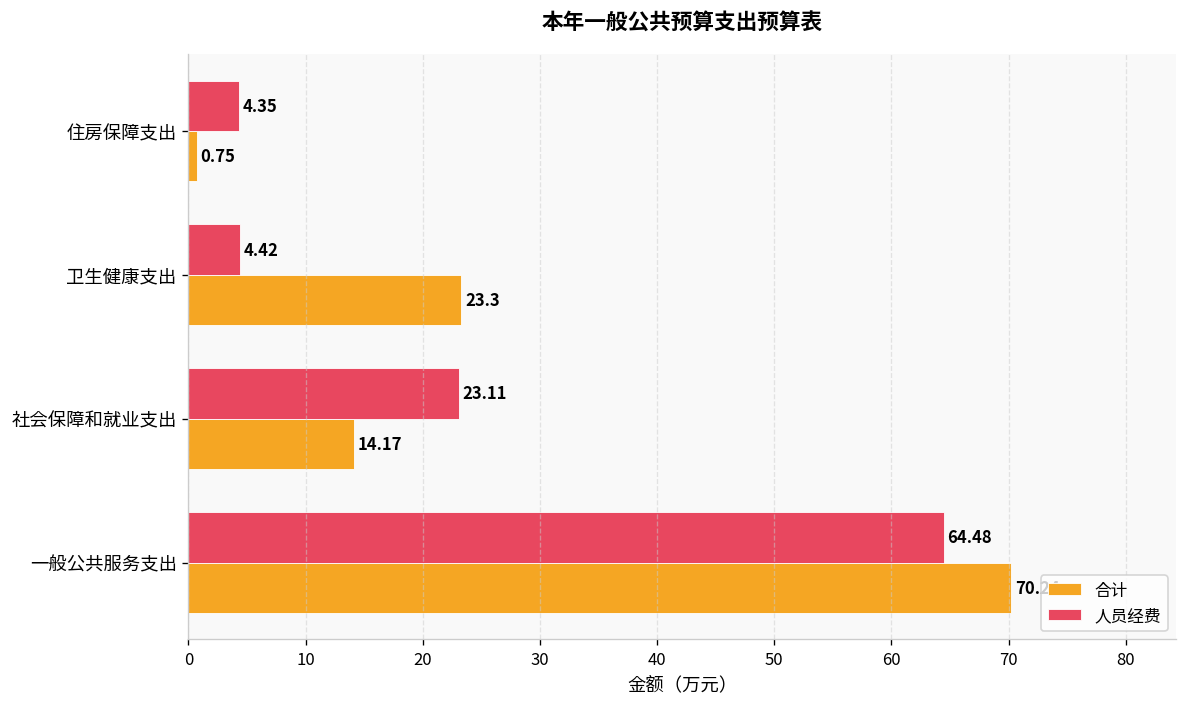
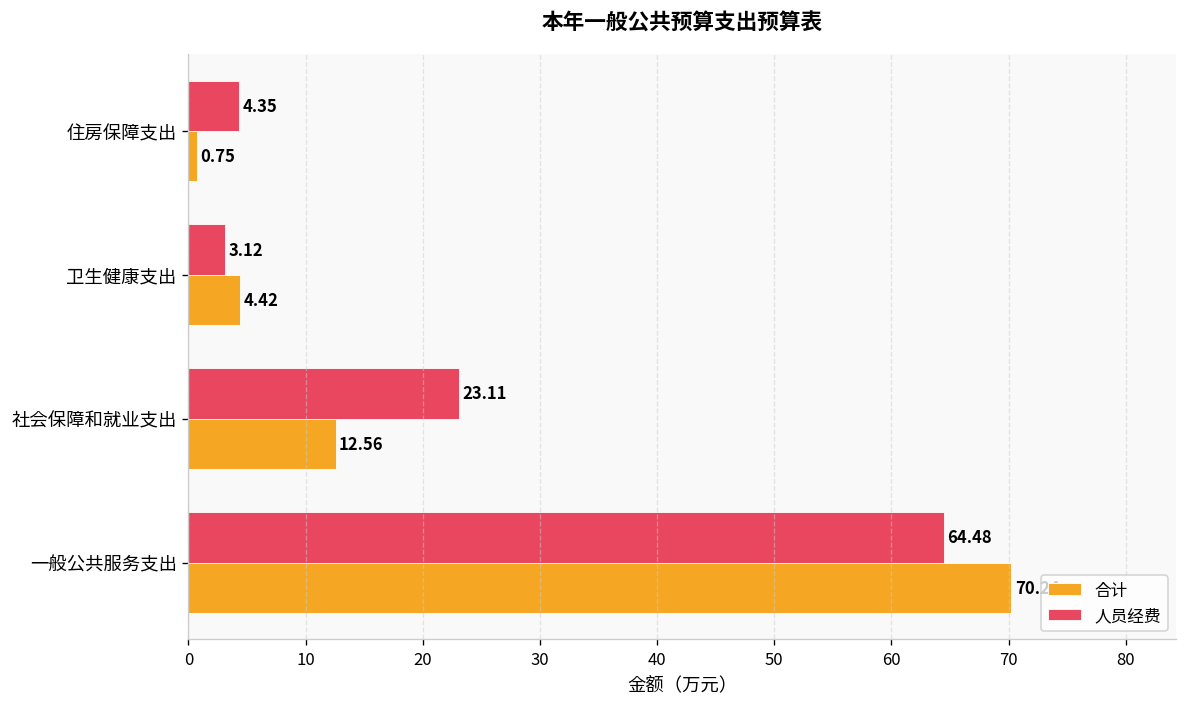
  {
    "合计": {
      "住房保障支出": 0.75,
-     "卫生健康支出": 23.3,
-     "社会保障和就业支出": 14.17
+     "卫生健康支出": 4.42,
+     "社会保障和就业支出": 12.56
    },
    "人员经费": {
      "住房保障支出": 4.35,
-     "卫生健康支出": 4.42,
+     "卫生健康支出": 3.12,
      "社会保障和就业支出": 23.11,
      "一般公共服务支出": 64.48
    }
  }
